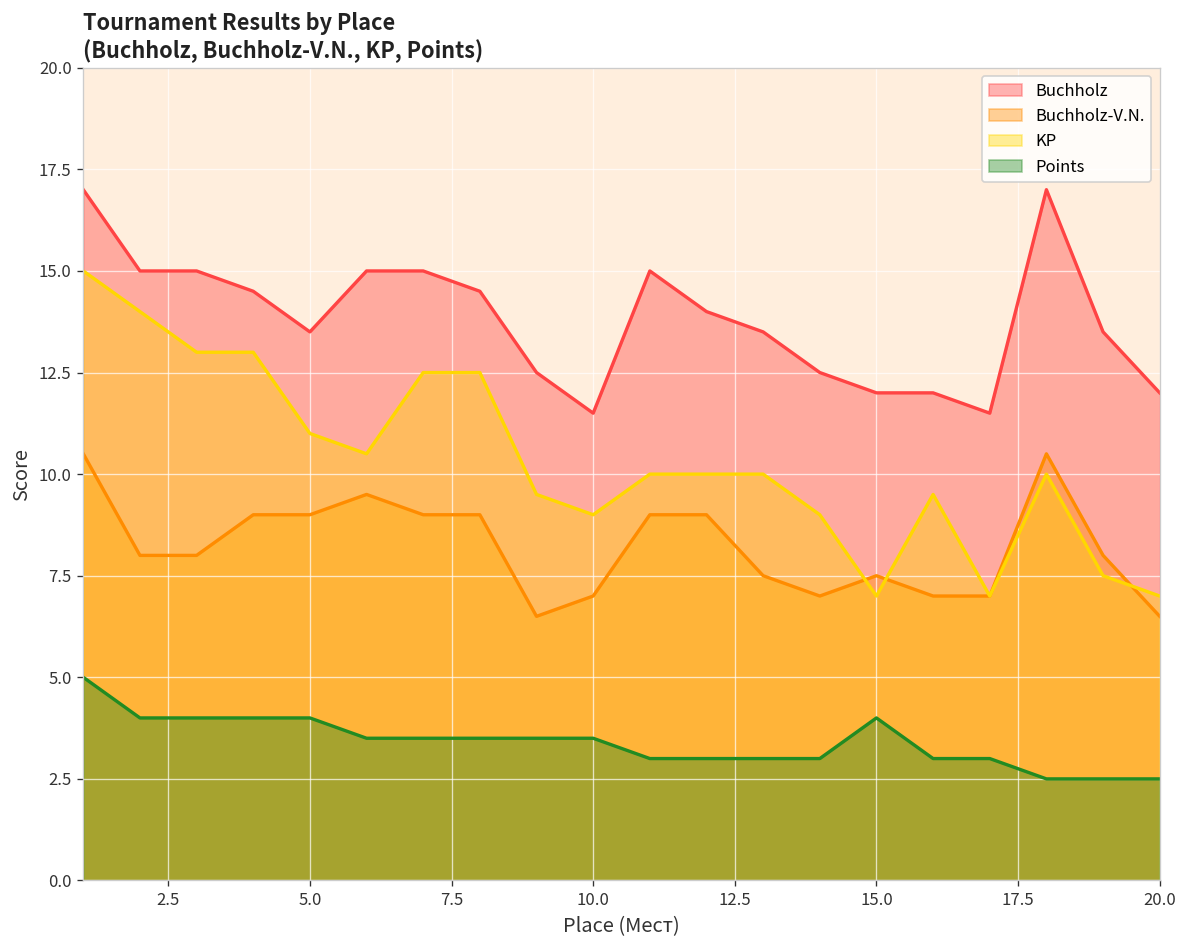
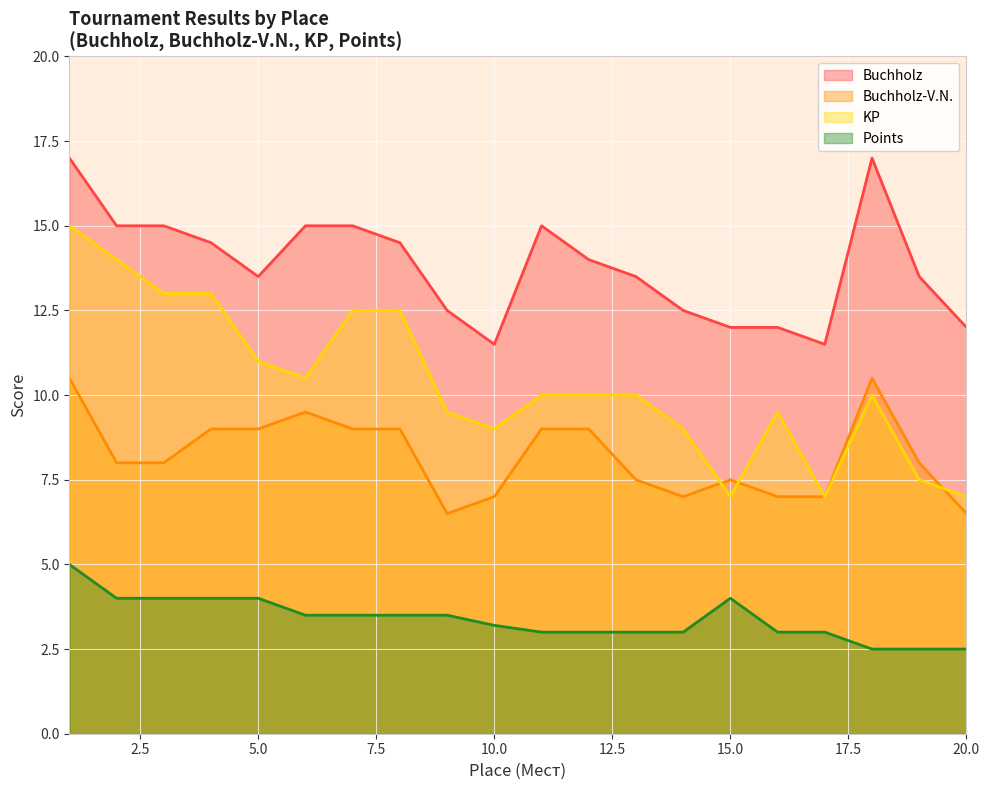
  {
    "Points": {
      "5.0": 4.0,
-     "10.0": 3.5,
+     "10.0": 3.2,
      "15.0": 4.0,
      "20.0": 2.5
    }
  }
